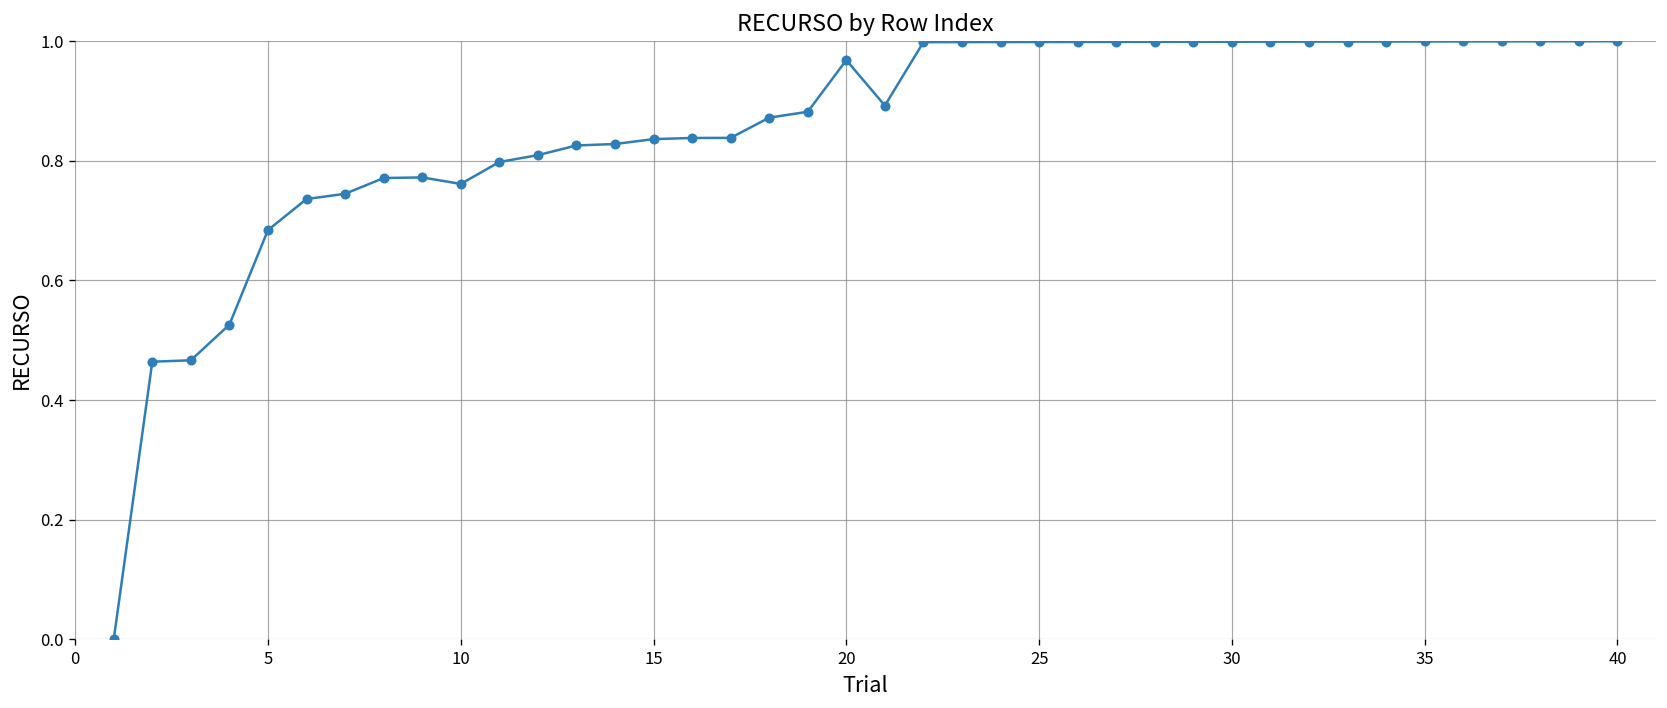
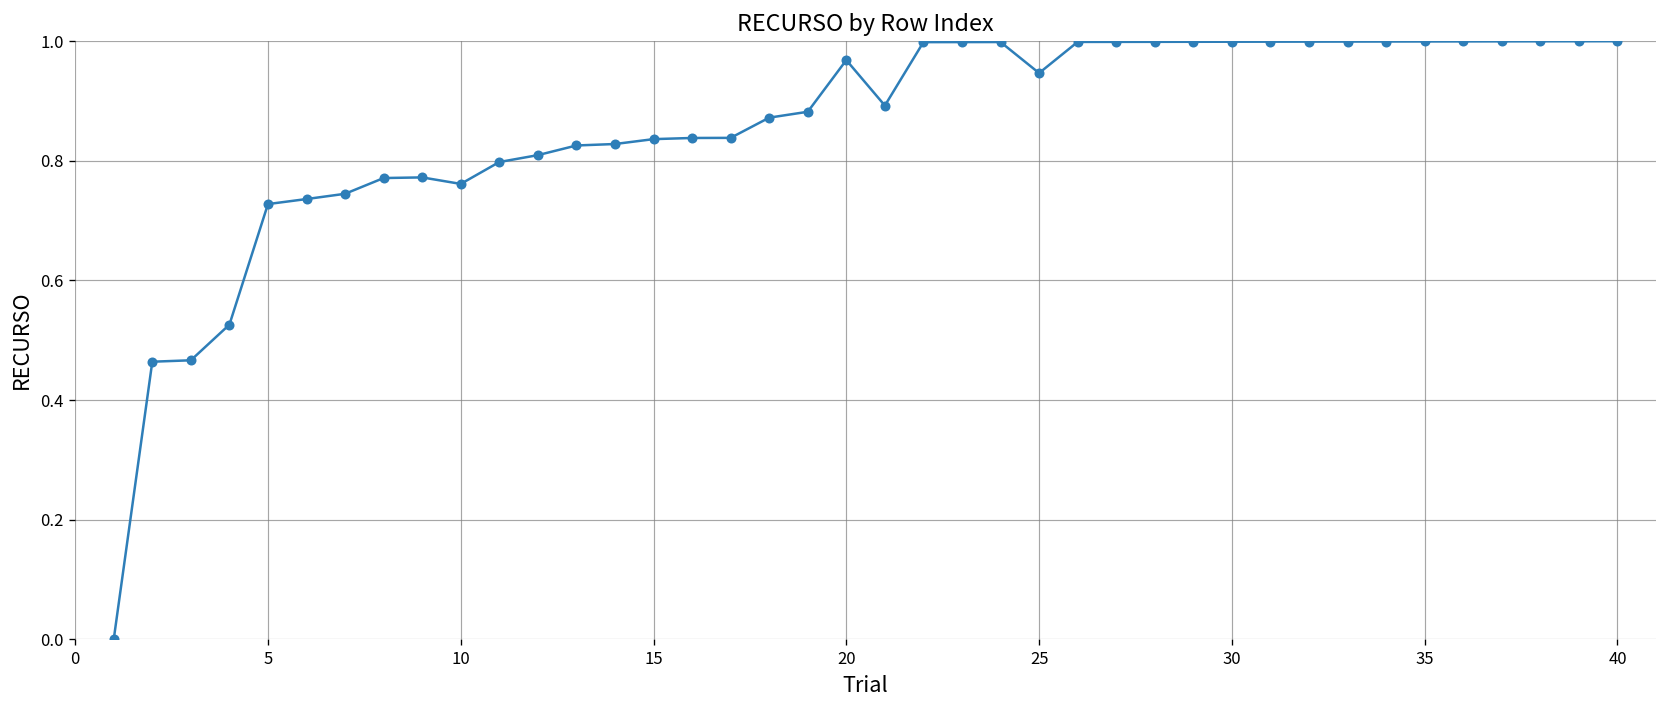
  {
-   "5": 0.68,
+   "5": 0.73,
    "10": 0.76,
    "15": 0.84,
    "20": 0.97,
-   "25": 1.00,
+   "25": 0.95,
    "30": 1.00,
    "35": 1.00,
    "40": 1.00
  }
